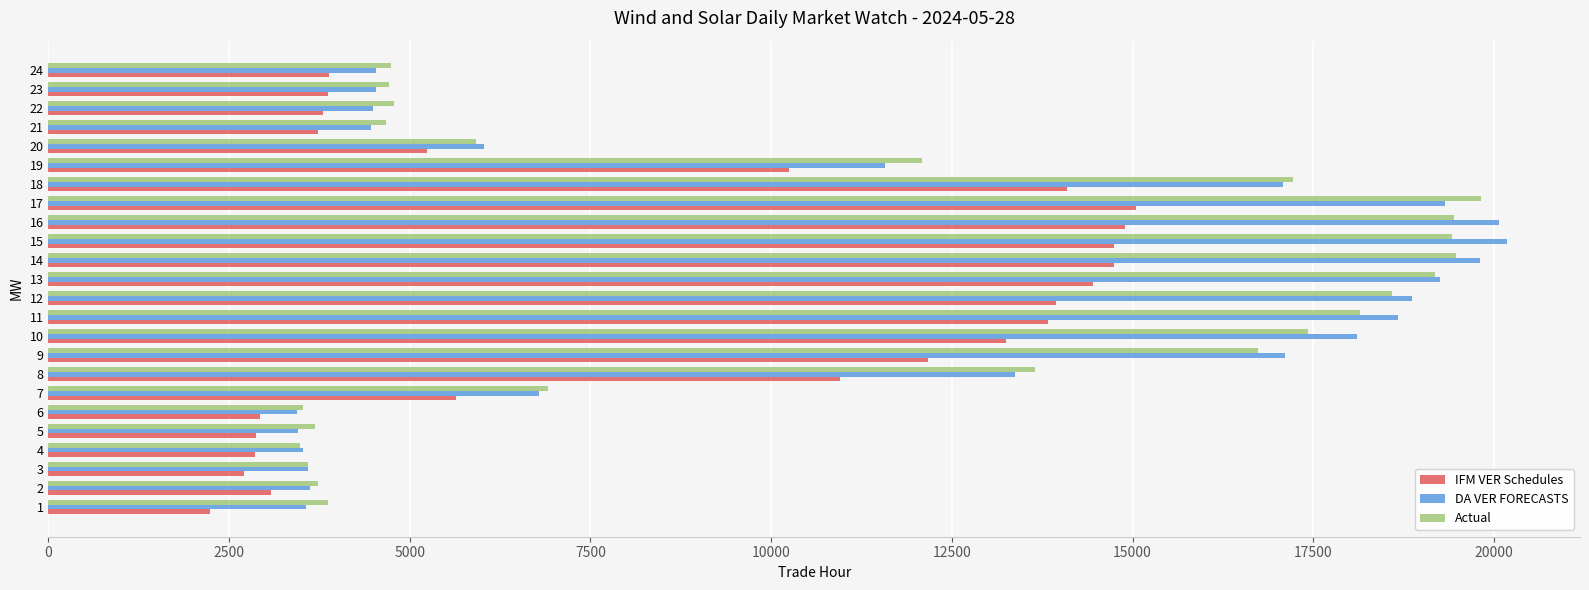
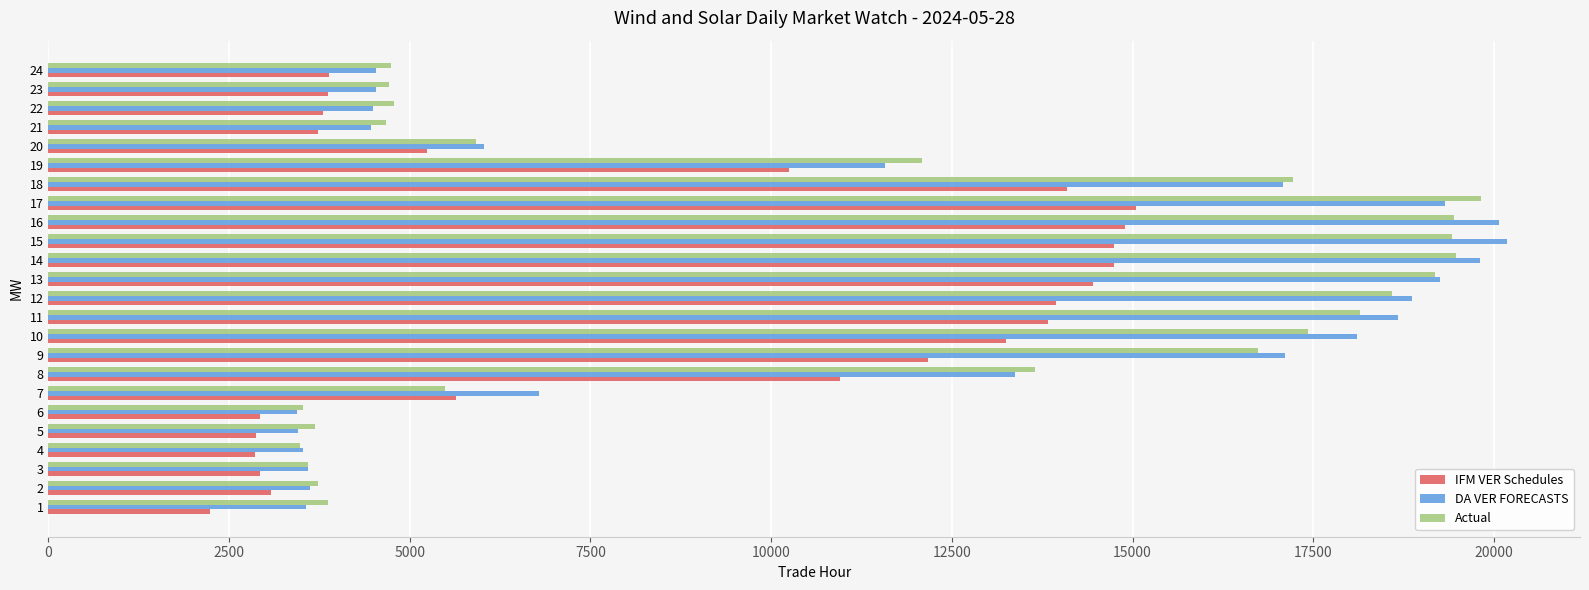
  {
    "IFM VER Schedules": {
      "24": 3900,
      "23": 3900,
      "22": 3800,
      "21": 3700,
      "20": 5200,
      "19": 10200,
      "18": 14100,
      "17": 15000,
      "16": 14900,
      "15": 14700,
      "14": 14700,
      "13": 14500,
      "12": 13900,
      "11": 13800,
      "10": 13300,
      "9": 12200,
      "8": 11000,
      "7": 5600,
      "6": 2900,
      "5": 2900,
      "4": 2900,
-     "3": 2700,
+     "3": 2900,
      "2": 3100,
      "1": 2200
    },
    "DA VER FORECASTS": {
      "24": 4500,
      "23": 4500,
      "22": 4500,
      "21": 4500,
      "20": 6000,
      "19": 11600,
      "18": 17100,
      "17": 19300,
      "16": 20100,
      "15": 20200,
      "14": 19800,
      "13": 19300,
      "12": 18900,
      "11": 18700,
      "10": 18100,
      "9": 17100,
      "8": 13400,
      "7": 6800,
      "6": 3400,
      "5": 3500,
      "4": 3500,
      "3": 3600,
      "2": 3600,
      "1": 3600
    },
    "Actual": {
      "24": 4700,
      "23": 4700,
      "22": 4800,
      "21": 4700,
      "20": 5900,
      "19": 12100,
      "18": 17200,
      "17": 19800,
      "16": 19400,
      "15": 19400,
      "14": 19500,
      "13": 19200,
      "12": 18600,
      "11": 18100,
      "10": 17400,
      "9": 16700,
      "8": 13700,
-     "7": 6900,
+     "7": 5500,
      "6": 3500,
      "5": 3700,
      "4": 3500,
      "3": 3600,
      "2": 3700,
      "1": 3900
    }
  }
